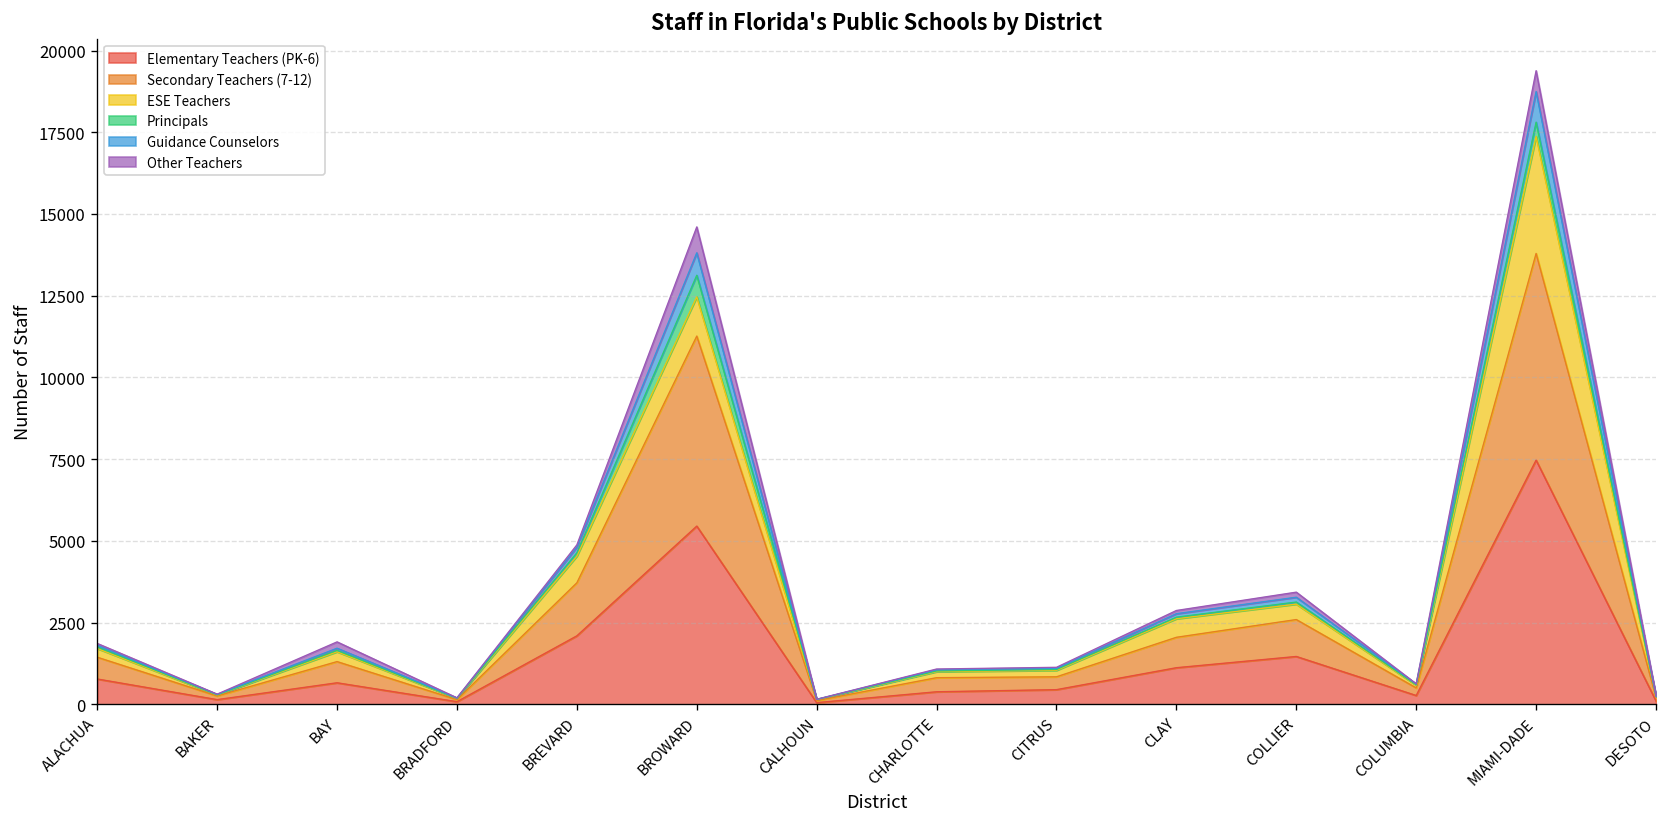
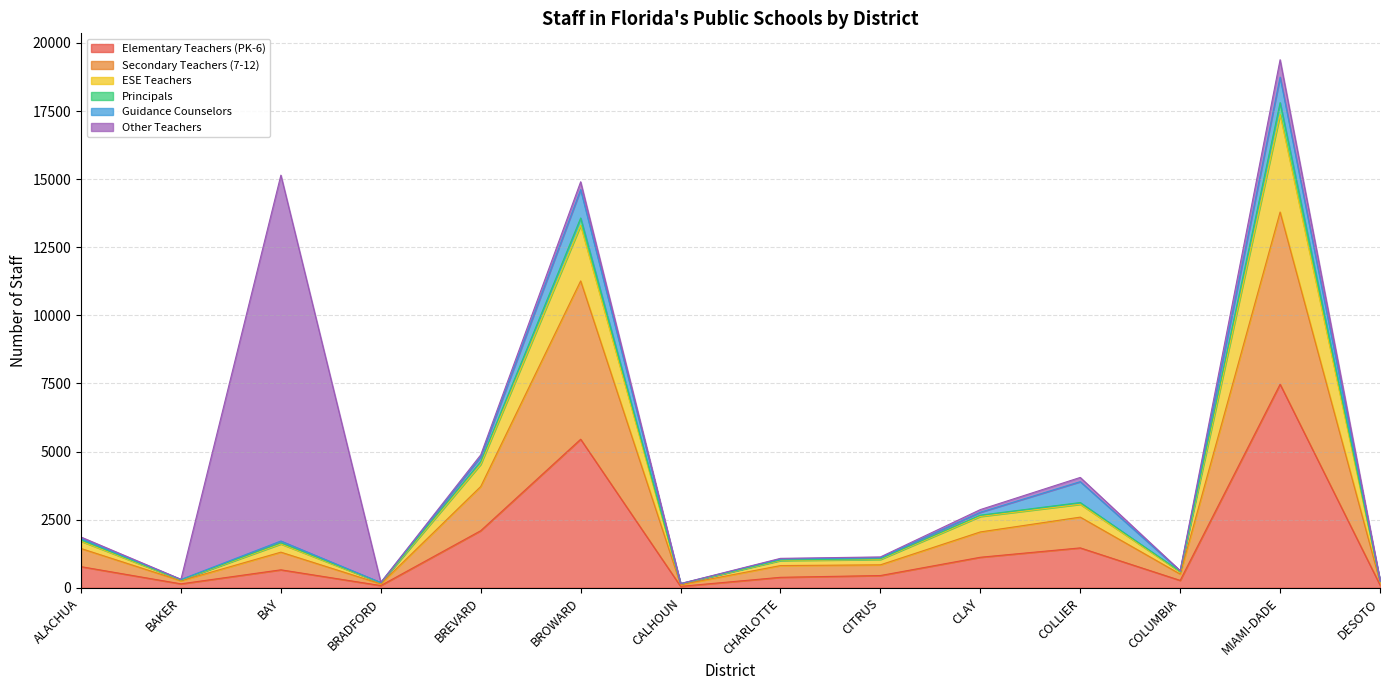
  {
    "ESE Teachers": {
      "BREVARD": 800,
-     "BROWARD": 1200,
+     "BROWARD": 2000,
      "MIAMI-DADE": 3600
    },
    "Principals": {
      "BREVARD": 100,
-     "BROWARD": 700,
+     "BROWARD": 300,
      "MIAMI-DADE": 400
    },
    "Guidance Counselors": {
-     "BROWARD": 700,
+     "BROWARD": 1000,
      "CLAY": 100,
-     "COLLIER": 100,
+     "COLLIER": 800,
      "MIAMI-DADE": 900
    },
    "Other Teachers": {
-     "BAY": 200,
-     "BROWARD": 800,
+     "BAY": 13400,
+     "BROWARD": 300,
      "CLAY": 100,
      "COLLIER": 200,
      "MIAMI-DADE": 600
    }
  }
